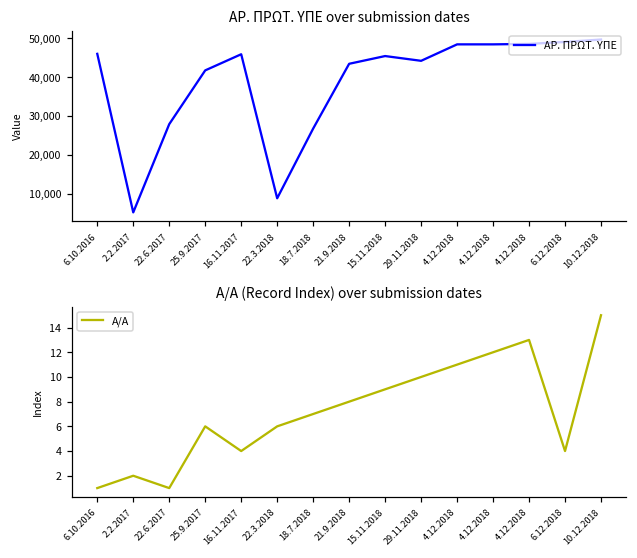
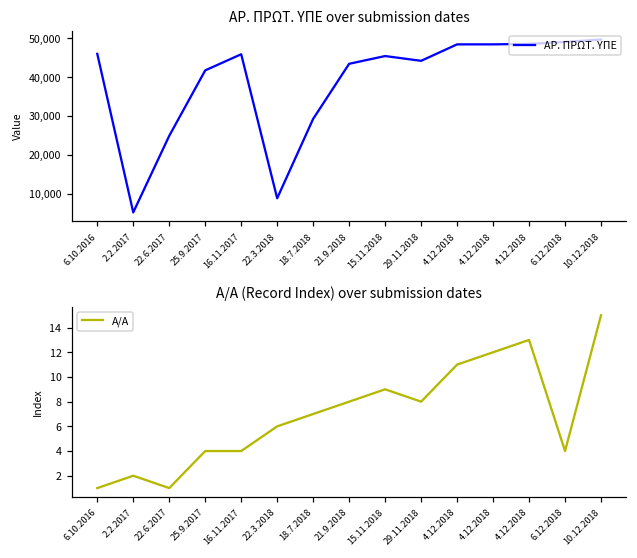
  {
    "ΑΡ. ΠΡΩΤ. ΥΠΕ over submission dates": {
      "6.10.2016": "46,000",
      "2.2.2017": "5,000",
-     "22.6.2017": "28,000",
+     "22.6.2017": "25,000",
      "25.9.2017": "42,000",
      "16.11.2017": "46,000",
      "22.3.2018": "9,000",
-     "18.7.2018": "27,000",
+     "18.7.2018": "29,000",
      "21.9.2018": "43,000",
      "15.11.2018": "45,000",
      "29.11.2018": "44,000"
    },
    "Α/Α (Record Index) over submission dates": {
      "6.10.2016": "1",
      "2.2.2017": "2",
      "22.6.2017": "1",
-     "25.9.2017": "6",
+     "25.9.2017": "4",
      "16.11.2017": "4",
      "22.3.2018": "6",
      "18.7.2018": "7",
      "21.9.2018": "8",
      "15.11.2018": "9",
-     "29.11.2018": "10",
+     "29.11.2018": "8",
      "6.12.2018": "4",
      "10.12.2018": "15"
    }
  }
